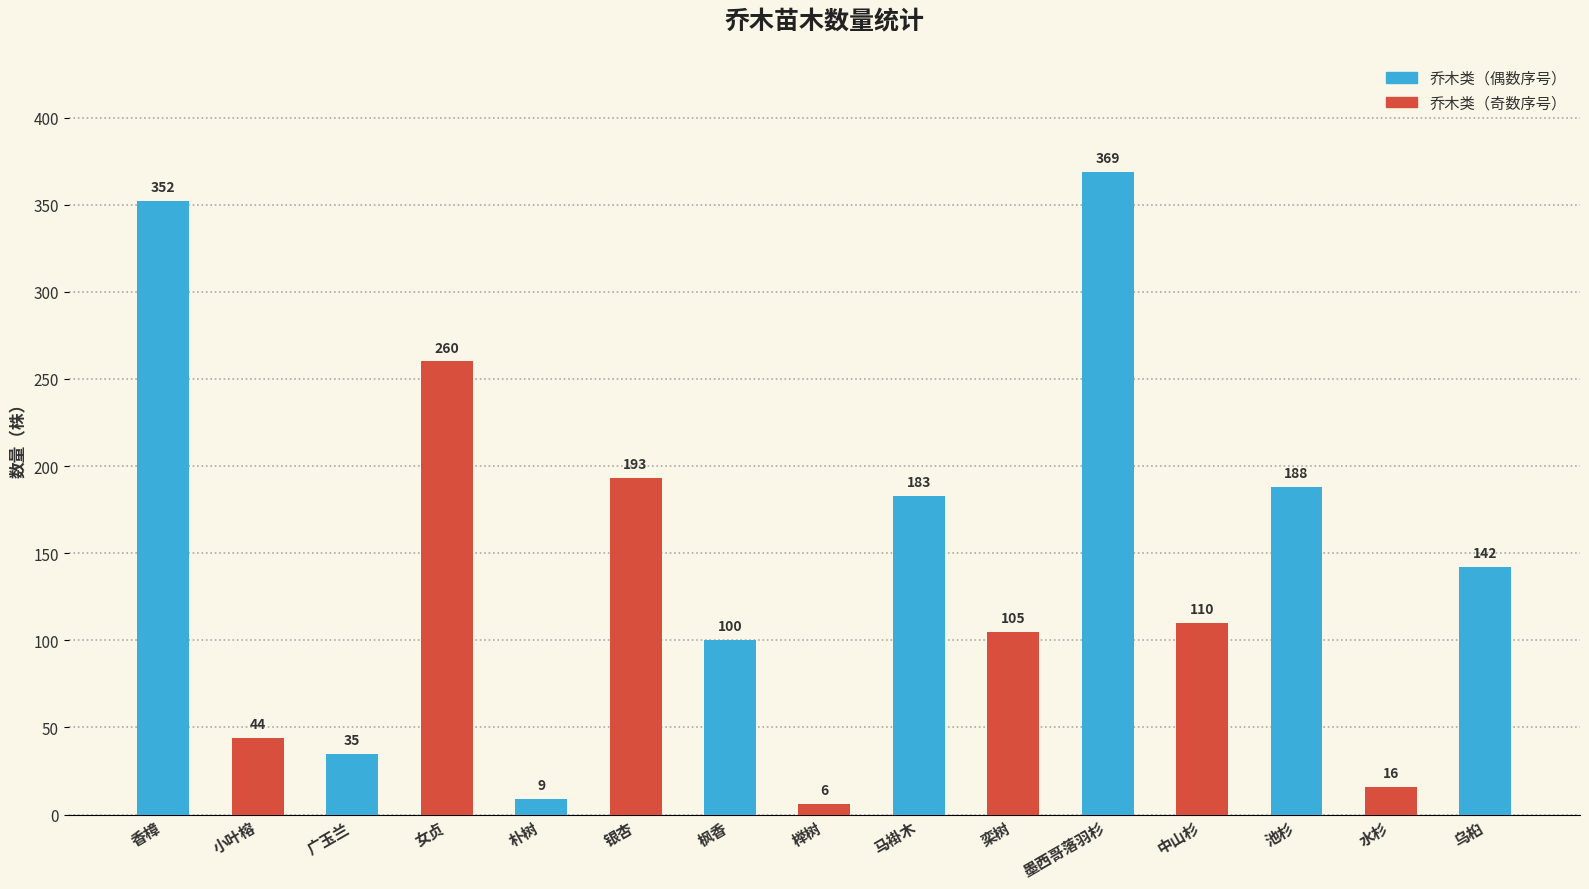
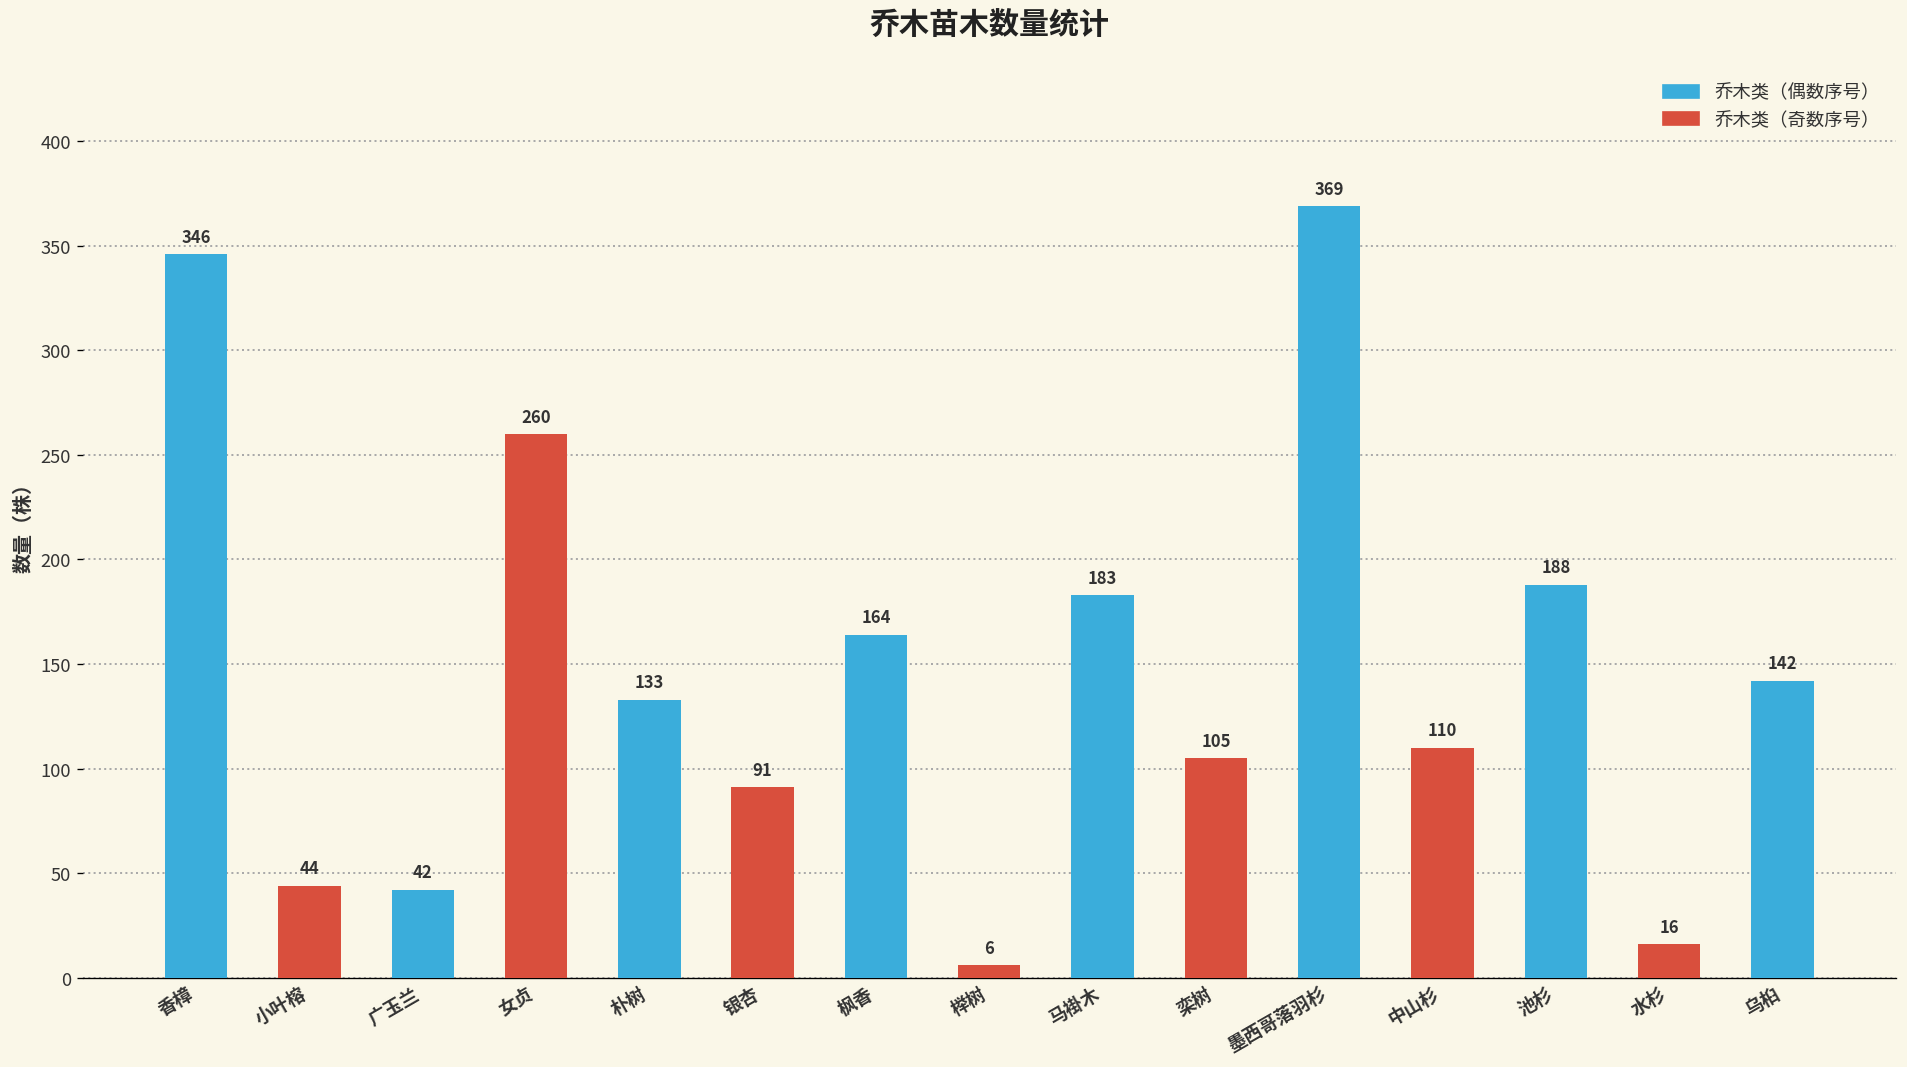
  {
-   "香樟": 352,
+   "香樟": 346,
    "小叶榕": 44,
-   "广玉兰": 35,
+   "广玉兰": 42,
    "女贞": 260,
-   "朴树": 9,
-   "银杏": 193,
-   "枫香": 100,
+   "朴树": 133,
+   "银杏": 91,
+   "枫香": 164,
    "榉树": 6,
    "马褂木": 183,
    "栾树": 105,
    "墨西哥落羽杉": 369,
    "中山杉": 110,
    "池杉": 188,
    "水杉": 16,
    "乌桕": 142
  }
